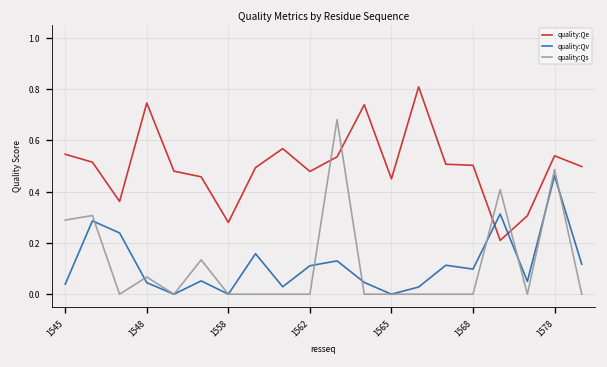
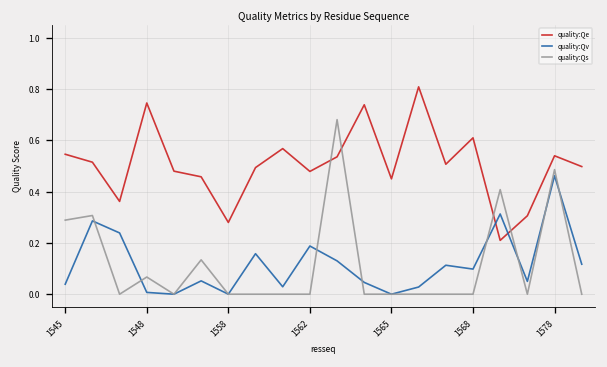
  {
    "quality:Qe": {
      "1545": 0.55,
      "1548": 0.75,
      "1558": 0.28,
      "1562": 0.48,
      "1565": 0.45,
-     "1568": 0.50,
+     "1568": 0.61,
      "1578": 0.54
    },
    "quality:Qv": {
      "1545": 0.04,
-     "1548": 0.05,
-     "1562": 0.11,
+     "1548": 0.01,
+     "1562": 0.19,
      "1568": 0.10,
      "1578": 0.46
    },
    "quality:Qs": {
      "1545": 0.29,
      "1548": 0.07,
      "1562": 0.00,
      "1568": 0.00,
      "1578": 0.49
    }
  }
